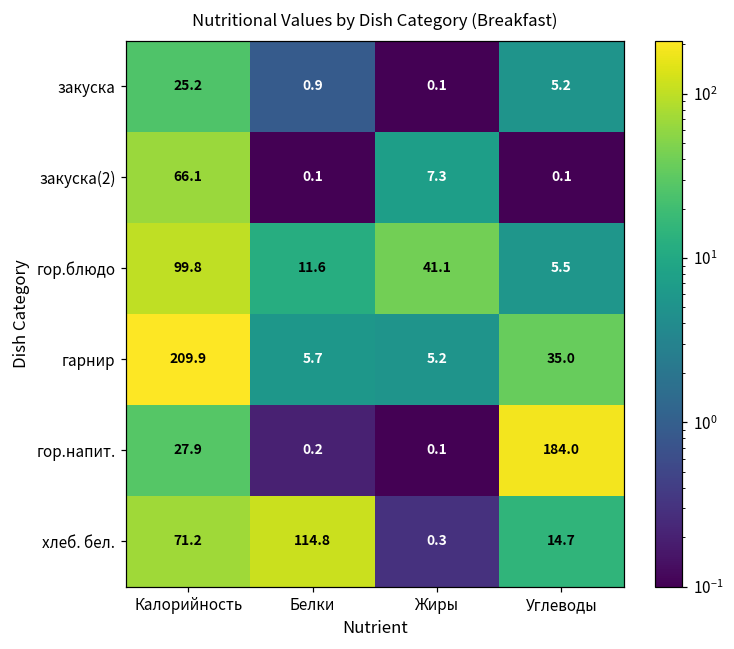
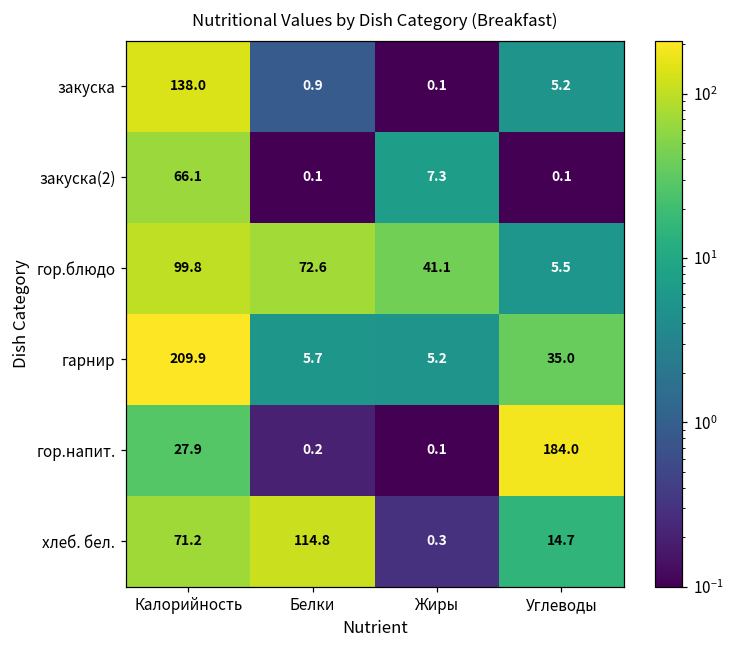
  {
    "закуска": {
-     "Калорийность": 25.2,
+     "Калорийность": 138.0,
      "Белки": 0.9,
      "Жиры": 0.1,
      "Углеводы": 5.2
    },
    "закуска(2)": {
      "Калорийность": 66.1,
      "Белки": 0.1,
      "Жиры": 7.3,
      "Углеводы": 0.1
    },
    "гор.блюдо": {
      "Калорийность": 99.8,
-     "Белки": 11.6,
+     "Белки": 72.6,
      "Жиры": 41.1,
      "Углеводы": 5.5
    },
    "гарнир": {
      "Калорийность": 209.9,
      "Белки": 5.7,
      "Жиры": 5.2,
      "Углеводы": 35.0
    },
    "гор.напит.": {
      "Калорийность": 27.9,
      "Белки": 0.2,
      "Жиры": 0.1,
      "Углеводы": 184.0
    },
    "хлеб. бел.": {
      "Калорийность": 71.2,
      "Белки": 114.8,
      "Жиры": 0.3,
      "Углеводы": 14.7
    }
  }
